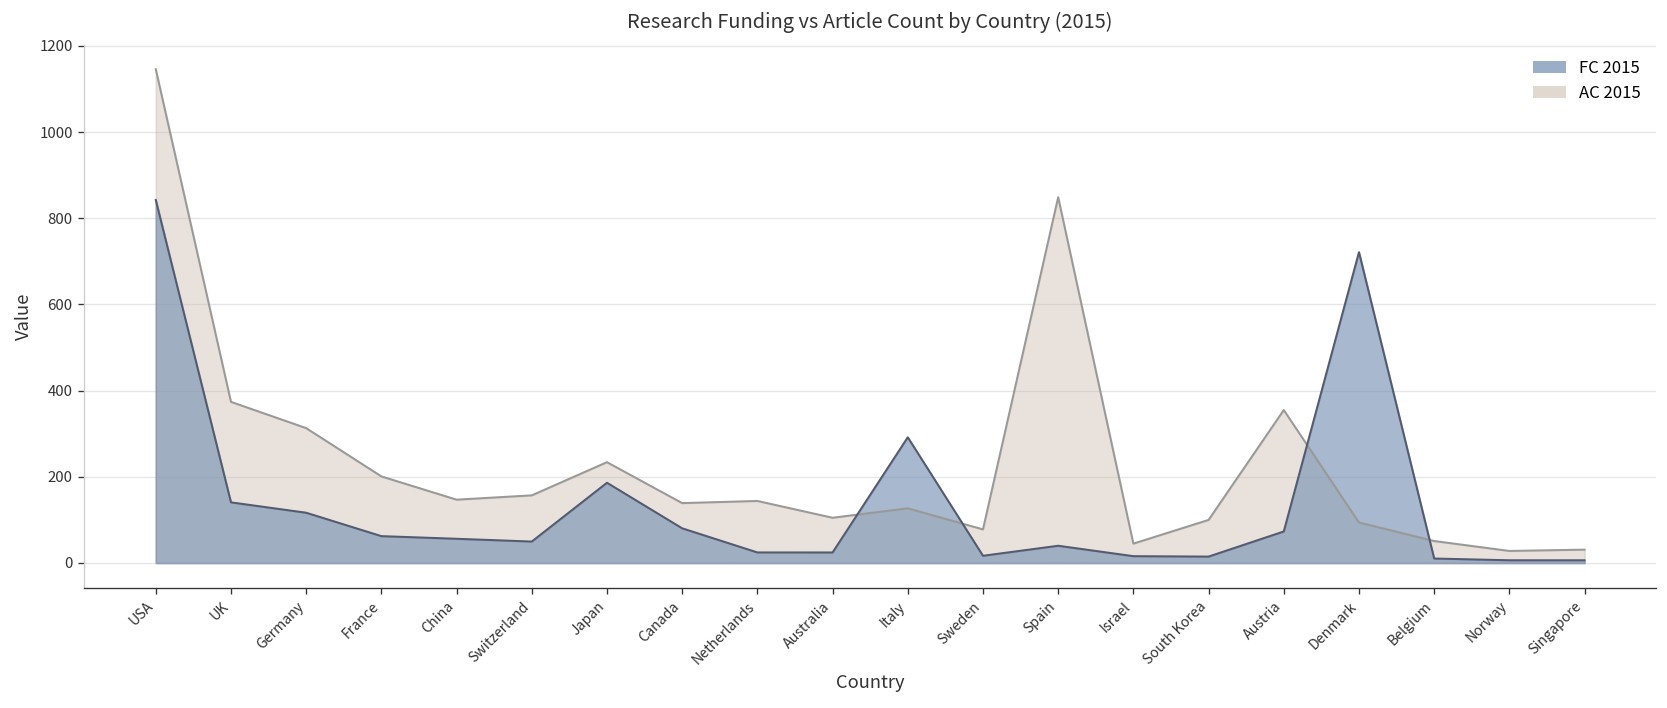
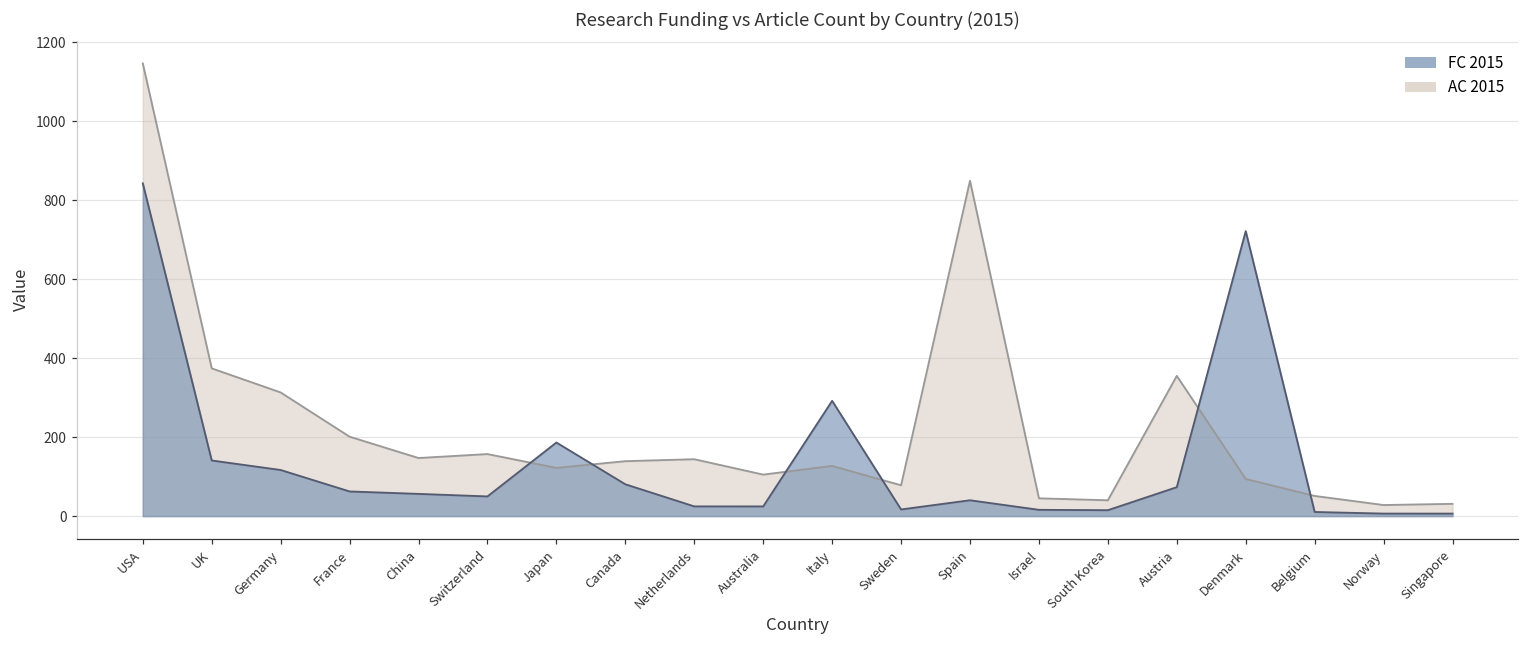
  {
    "AC 2015": {
      "USA": 1150,
      "UK": 370,
      "Germany": 310,
      "France": 200,
      "China": 150,
      "Switzerland": 160,
-     "Japan": 230,
+     "Japan": 120,
      "Canada": 140,
      "Netherlands": 140,
      "Australia": 110,
      "Italy": 130,
      "Sweden": 80,
      "Spain": 850,
      "Israel": 50,
-     "South Korea": 100,
+     "South Korea": 40,
      "Austria": 360,
      "Denmark": 90,
      "Belgium": 50,
      "Norway": 30,
      "Singapore": 30
    },
    "FC 2015": {
      "USA": 840,
      "UK": 140,
      "Germany": 120,
      "France": 60,
      "China": 60,
      "Switzerland": 50,
      "Japan": 190,
      "Canada": 80,
      "Netherlands": 20,
      "Australia": 20,
      "Italy": 290,
      "Sweden": 20,
      "Spain": 40,
      "Israel": 20,
      "South Korea": 10,
      "Austria": 70,
      "Denmark": 720,
      "Belgium": 10,
      "Norway": 10,
      "Singapore": 10
    }
  }
